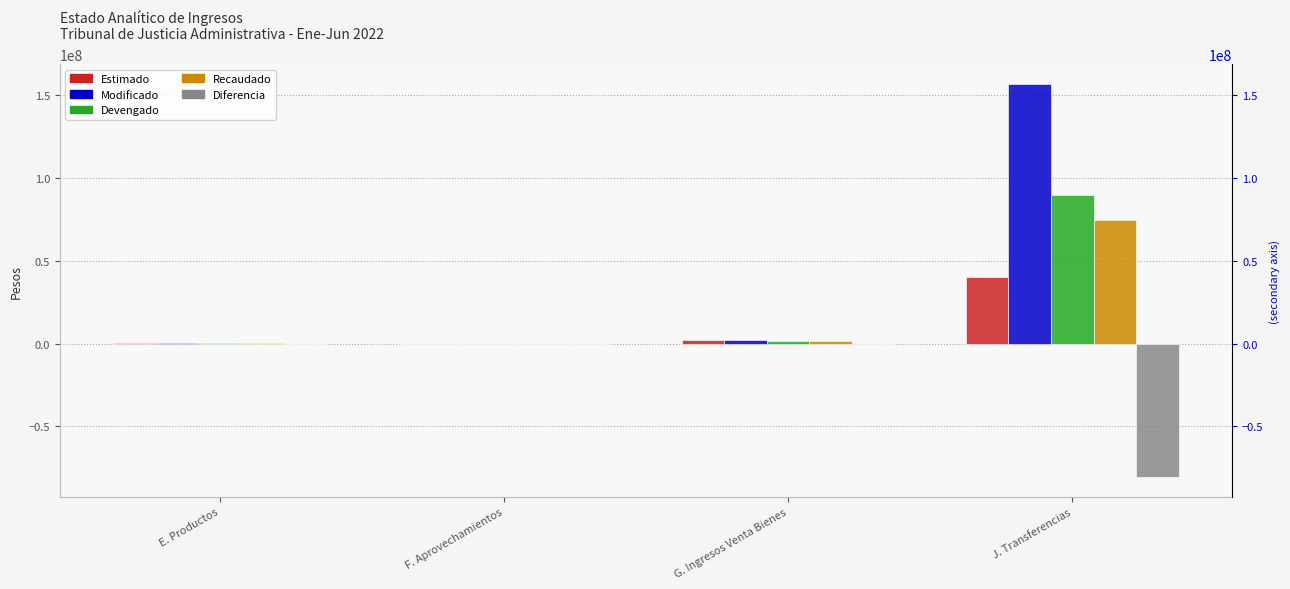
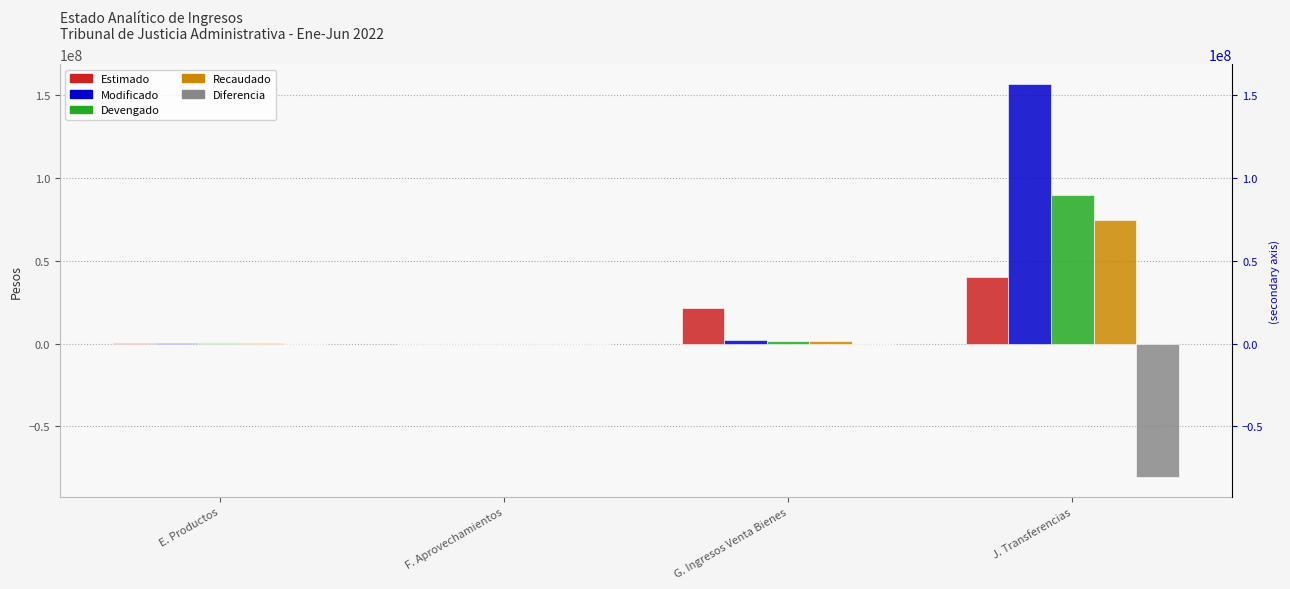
  {
    "Estimado": {
      "F. Aprovechamientos": 0,
-     "G. Ingresos Venta Bienes": 2000000,
+     "G. Ingresos Venta Bienes": 22000000,
      "J. Transferencias": 40000000
    },
    "Modificado": {
      "F. Aprovechamientos": 0,
      "G. Ingresos Venta Bienes": 3000000,
      "J. Transferencias": 157000000
    },
    "Devengado": {
      "F. Aprovechamientos": 0,
      "G. Ingresos Venta Bienes": 2000000,
      "J. Transferencias": 90000000
    },
    "Recaudado": {
      "F. Aprovechamientos": 0,
      "G. Ingresos Venta Bienes": 2000000,
      "J. Transferencias": 75000000
    },
    "Diferencia": {
      "F. Aprovechamientos": 0,
      "J. Transferencias": -81000000
    }
  }
